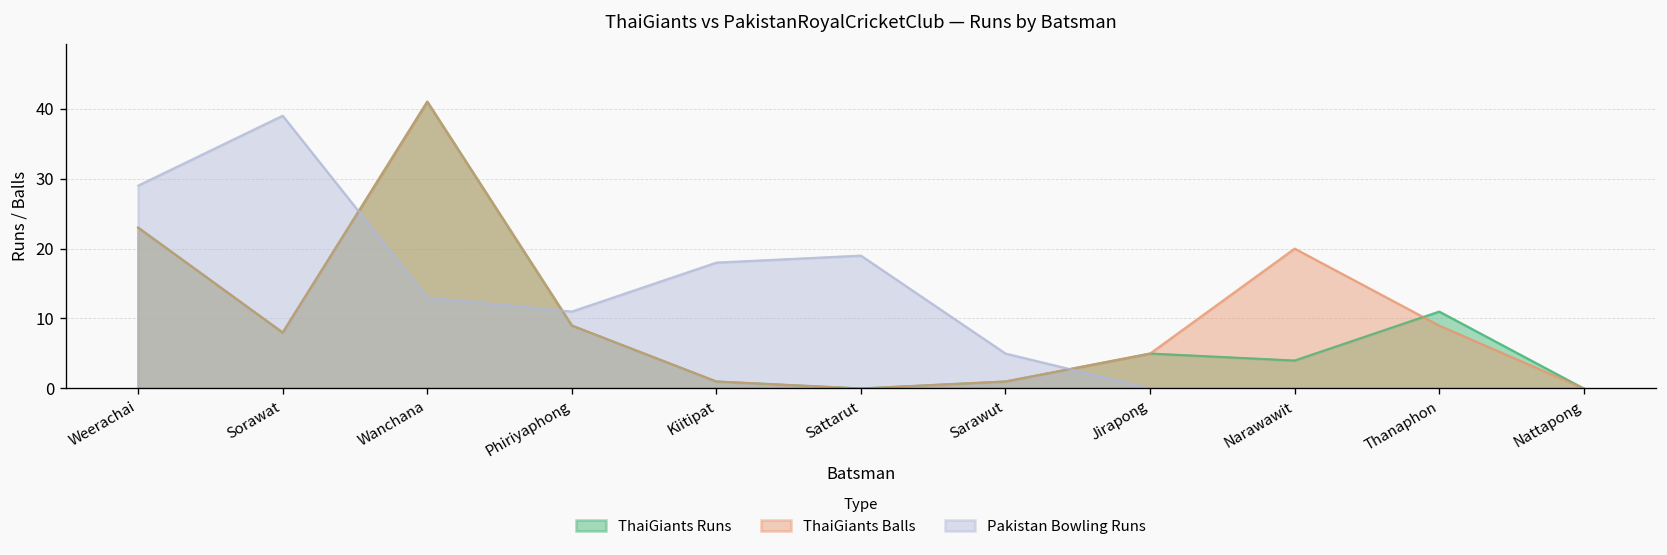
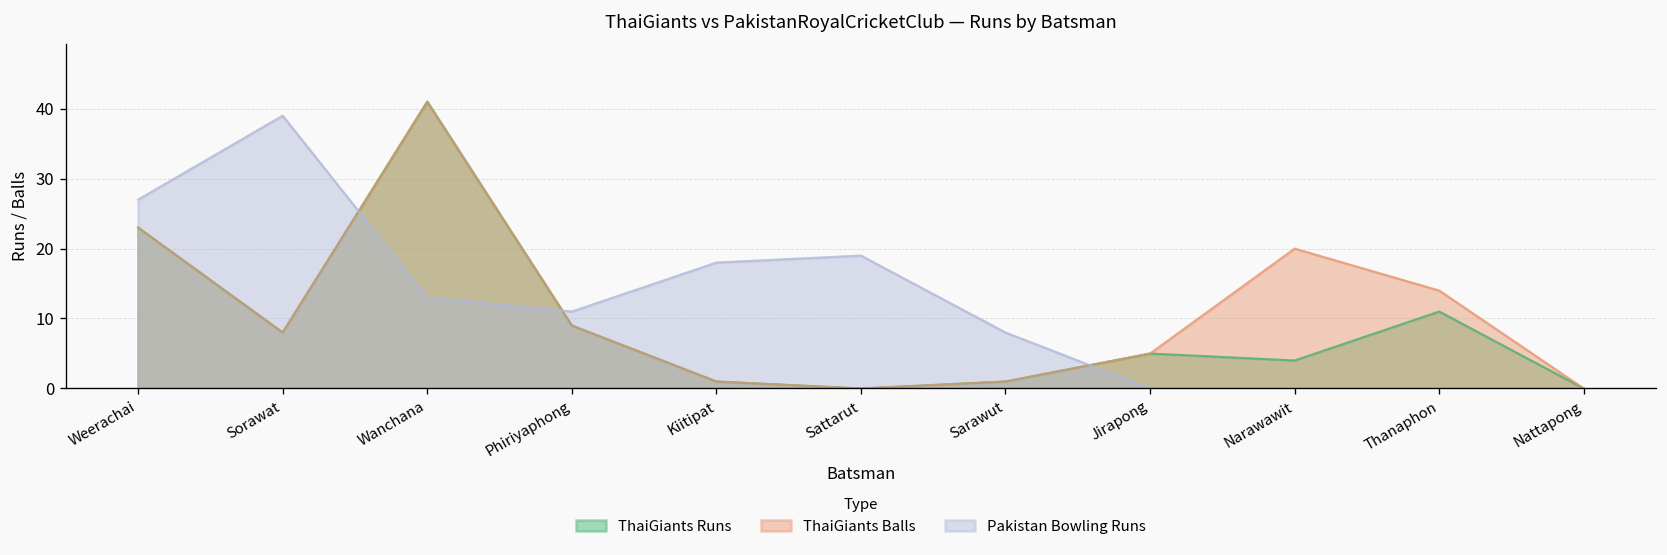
  {
    "ThaiGiants Runs": {
      "Narawawit": 4,
      "Thanaphon": 11
    },
    "ThaiGiants Balls": {
      "Narawawit": 20,
-     "Thanaphon": 9
+     "Thanaphon": 14
    },
    "Pakistan Bowling Runs": {
-     "Weerachai": 29,
+     "Weerachai": 27,
      "Sorawat": 39,
      "Wanchana": 13,
      "Phiriyaphong": 11,
      "Kiitipat": 18,
      "Sattarut": 19,
-     "Sarawut": 5,
+     "Sarawut": 8,
      "Jirapong": 0,
      "Narawawit": 0,
      "Thanaphon": 0
    }
  }
